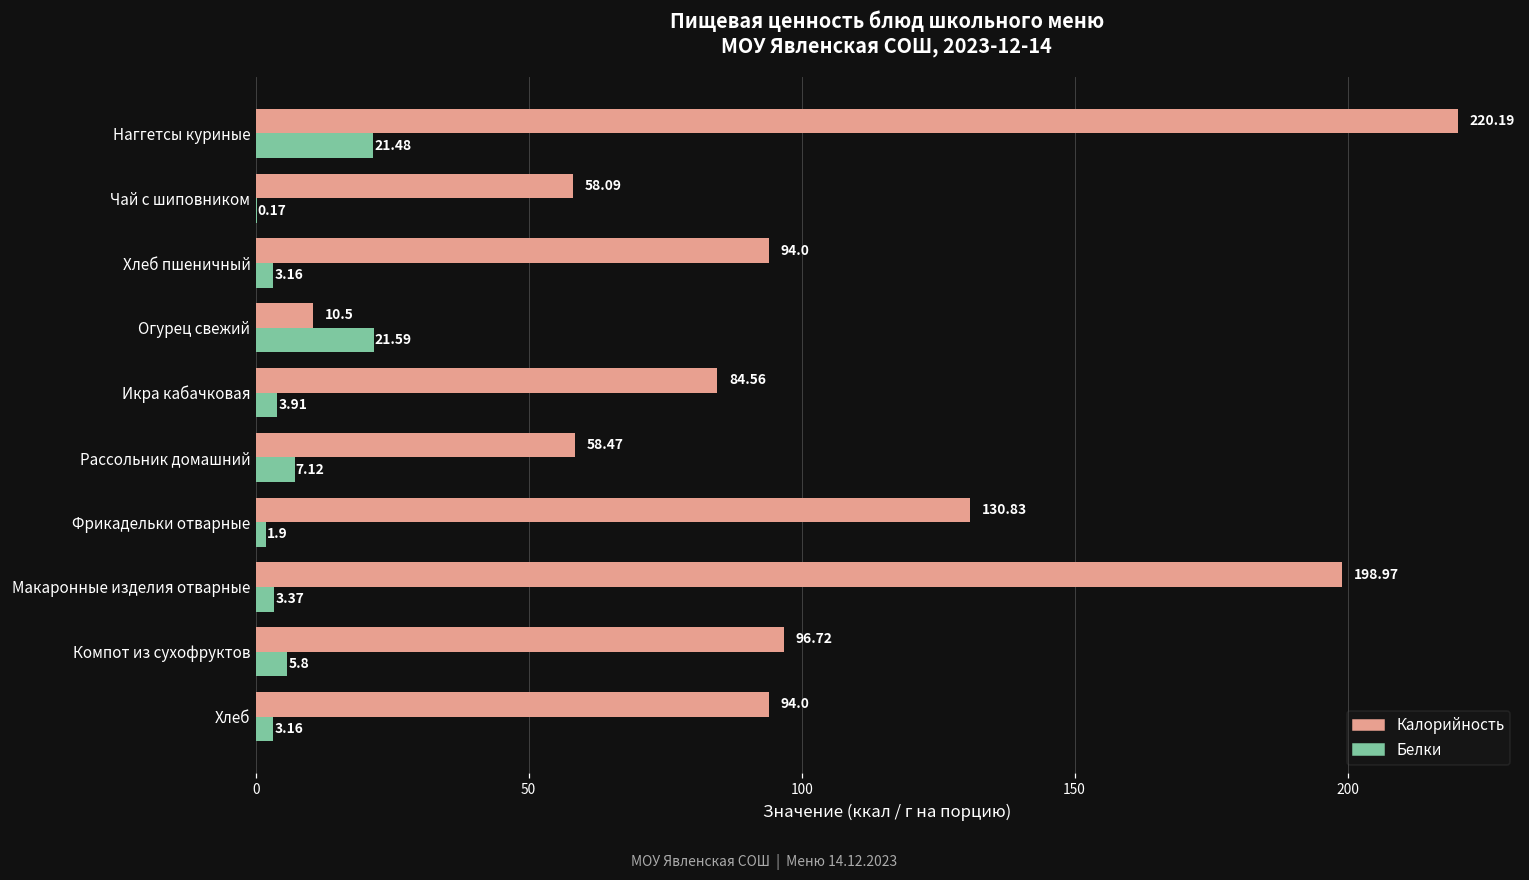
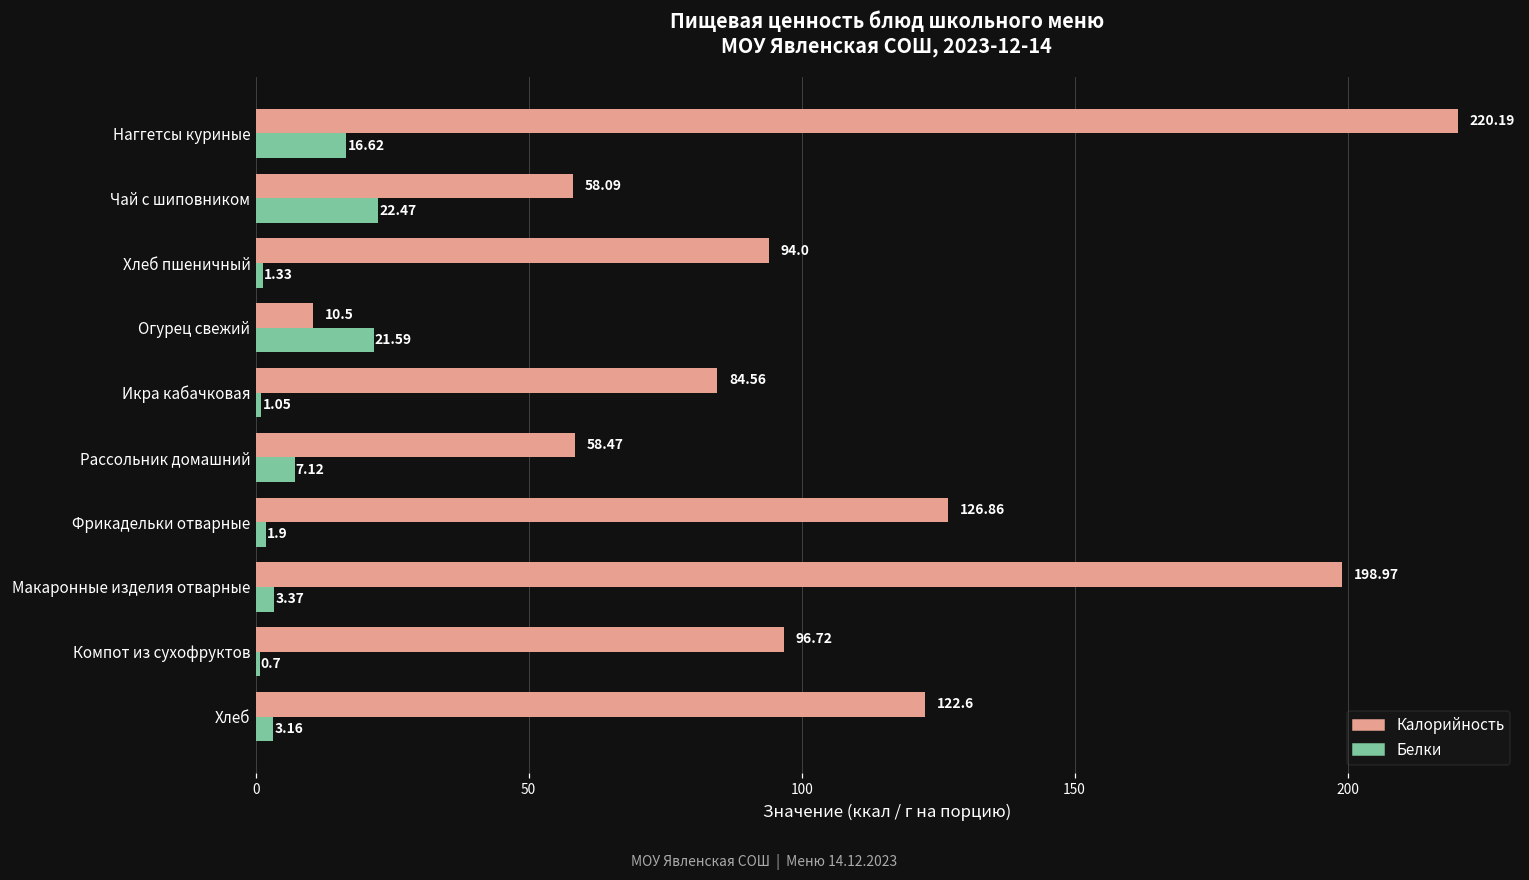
  {
    "Калорийность": {
      "Наггетсы куриные": 220.19,
      "Чай с шиповником": 58.09,
      "Хлеб пшеничный": 94.0,
      "Огурец свежий": 10.5,
      "Икра кабачковая": 84.56,
      "Рассольник домашний": 58.47,
-     "Фрикадельки отварные": 130.83,
+     "Фрикадельки отварные": 126.86,
      "Макаронные изделия отварные": 198.97,
      "Компот из сухофруктов": 96.72,
-     "Хлеб": 94.0
+     "Хлеб": 122.6
    },
    "Белки": {
-     "Наггетсы куриные": 21.48,
-     "Чай с шиповником": 0.17,
-     "Хлеб пшеничный": 3.16,
+     "Наггетсы куриные": 16.62,
+     "Чай с шиповником": 22.47,
+     "Хлеб пшеничный": 1.33,
      "Огурец свежий": 21.59,
-     "Икра кабачковая": 3.91,
+     "Икра кабачковая": 1.05,
      "Рассольник домашний": 7.12,
      "Фрикадельки отварные": 1.9,
      "Макаронные изделия отварные": 3.37,
-     "Компот из сухофруктов": 5.8,
+     "Компот из сухофруктов": 0.7,
      "Хлеб": 3.16
    }
  }
